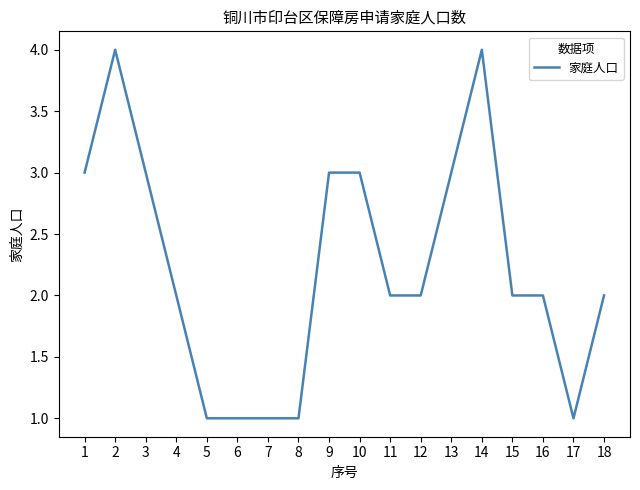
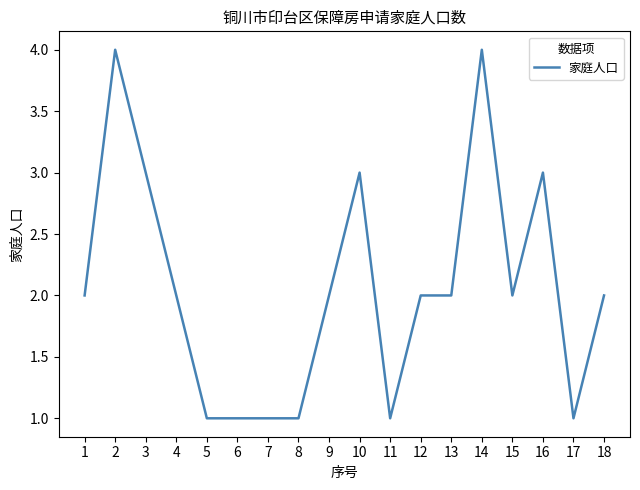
  {
-   "1": 3,
+   "1": 2,
    "2": 4,
    "3": 3,
    "4": 2,
    "5": 1,
    "6": 1,
    "7": 1,
    "8": 1,
-   "9": 3,
+   "9": 2,
    "10": 3,
-   "11": 2,
+   "11": 1,
    "12": 2,
-   "13": 3,
+   "13": 2,
    "14": 4,
    "15": 2,
-   "16": 2,
+   "16": 3,
    "17": 1,
    "18": 2
  }
